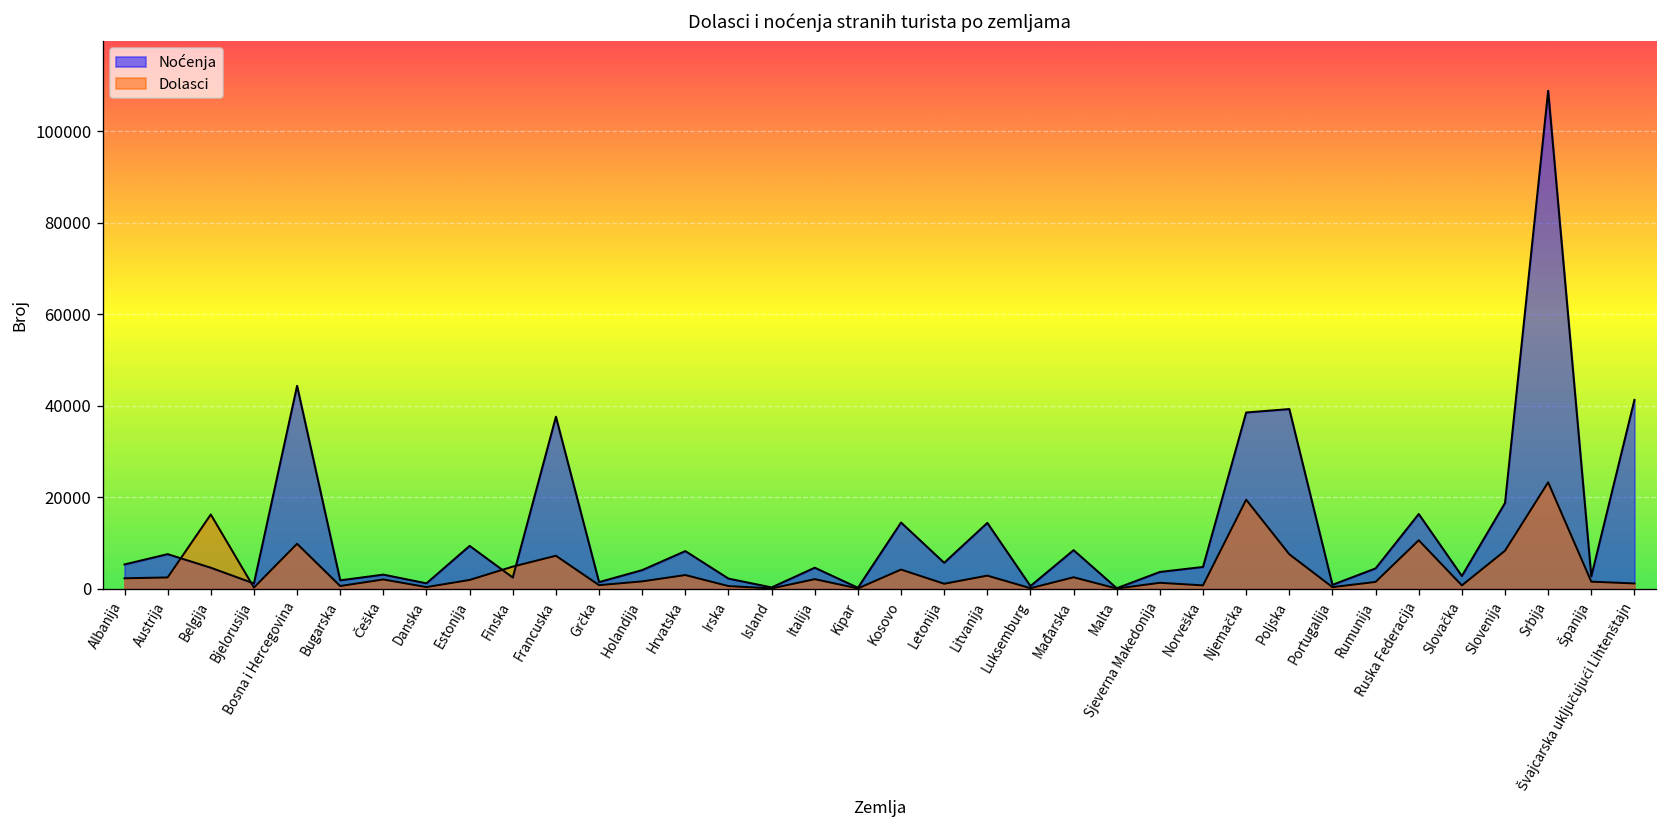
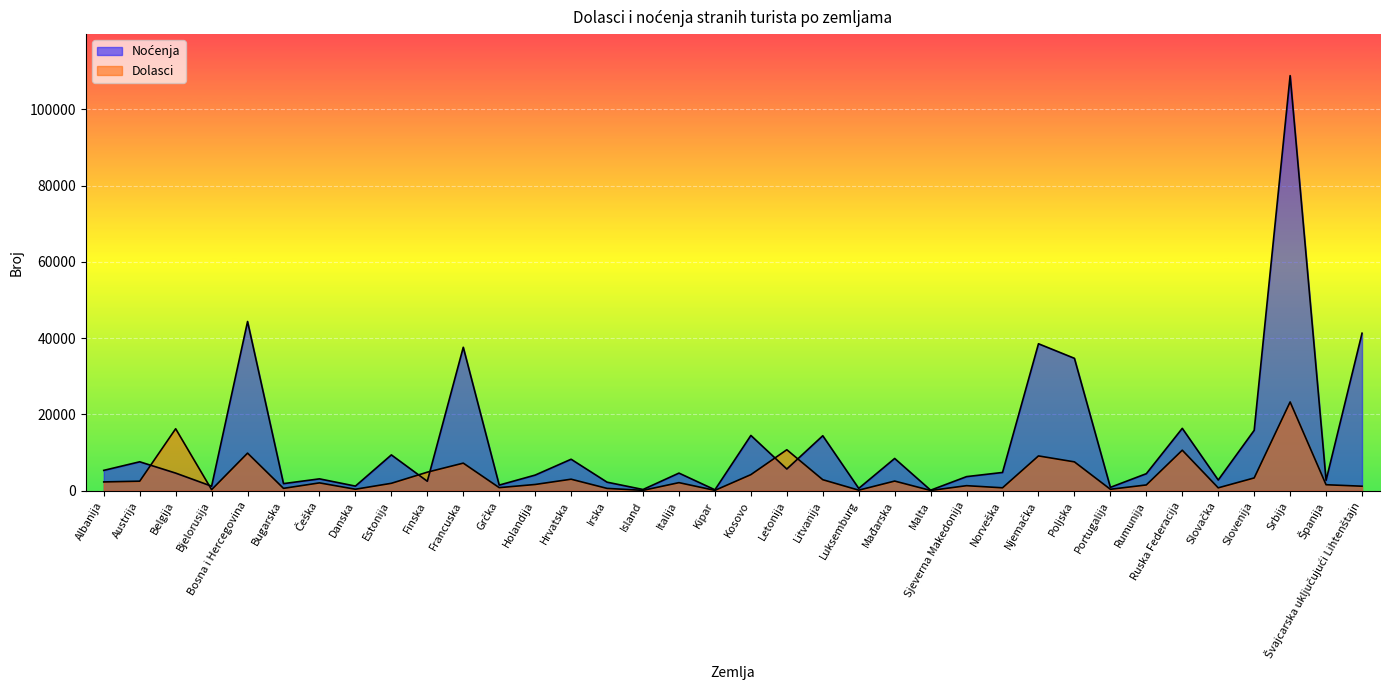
  {
    "Noćenja": {
      "Albanija": 5000,
      "Austrija": 8000,
      "Belgija": 5000,
      "Bjelorusija": 1000,
      "Bosna i Hercegovina": 44000,
      "Bugarska": 2000,
      "Češka": 3000,
      "Danska": 1000,
      "Estonija": 9000,
      "Finska": 2000,
      "Francuska": 38000,
      "Holandija": 4000,
      "Hrvatska": 8000,
      "Irska": 2000,
      "Italija": 5000,
      "Kosovo": 15000,
      "Letonija": 6000,
      "Litvanija": 14000,
      "Mađarska": 8000,
      "Sjeverna Makedonija": 4000,
      "Norveška": 5000,
      "Njemačka": 39000,
-     "Poljska": 39000,
+     "Poljska": 35000,
      "Rumunija": 4000,
      "Ruska Federacija": 16000,
      "Slovačka": 3000,
-     "Slovenija": 19000,
+     "Slovenija": 16000,
      "Srbija": 109000,
      "Španija": 3000,
      "Švajcarska uključujući Lihtenštajn": 41000
    },
    "Dolasci": {
      "Albanija": 2000,
      "Austrija": 3000,
      "Belgija": 16000,
      "Bjelorusija": 0,
      "Bosna i Hercegovina": 10000,
      "Bugarska": 1000,
      "Češka": 2000,
      "Danska": 0,
      "Estonija": 2000,
      "Finska": 5000,
      "Francuska": 7000,
      "Holandija": 2000,
      "Hrvatska": 3000,
      "Irska": 1000,
      "Italija": 2000,
      "Kosovo": 4000,
-     "Letonija": 1000,
+     "Letonija": 11000,
      "Litvanija": 3000,
      "Mađarska": 3000,
      "Sjeverna Makedonija": 1000,
      "Norveška": 1000,
-     "Njemačka": 19000,
+     "Njemačka": 9000,
      "Poljska": 8000,
      "Rumunija": 2000,
      "Ruska Federacija": 11000,
      "Slovačka": 1000,
-     "Slovenija": 8000,
+     "Slovenija": 3000,
      "Srbija": 23000,
      "Španija": 2000,
      "Švajcarska uključujući Lihtenštajn": 1000
    }
  }
